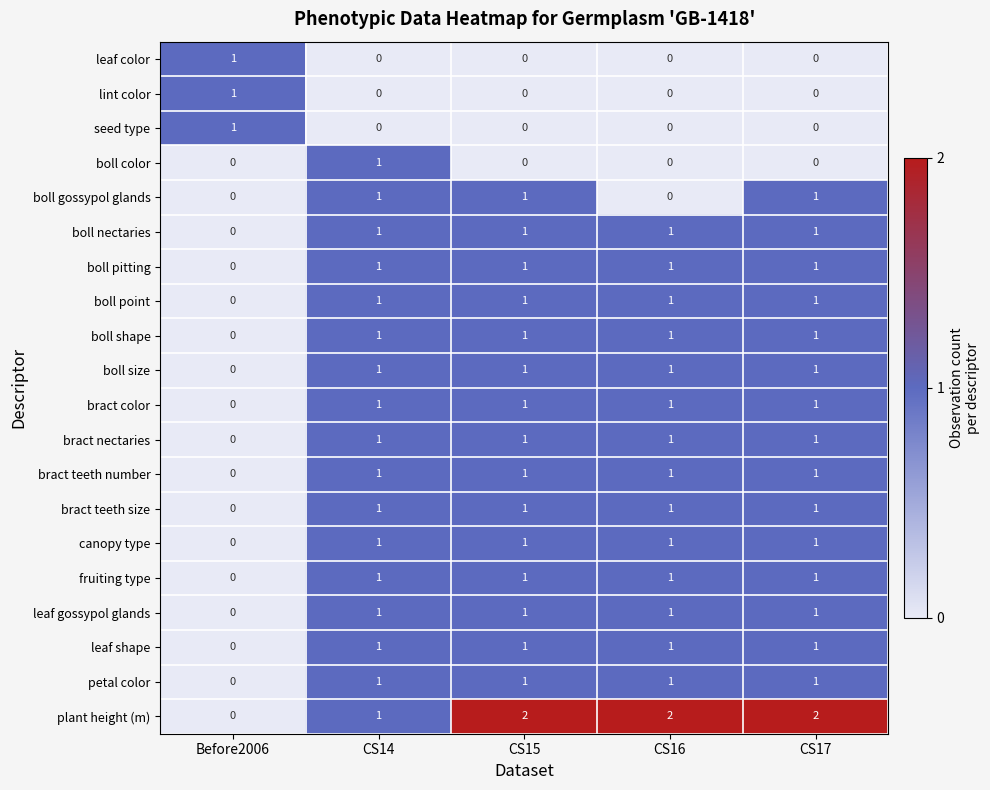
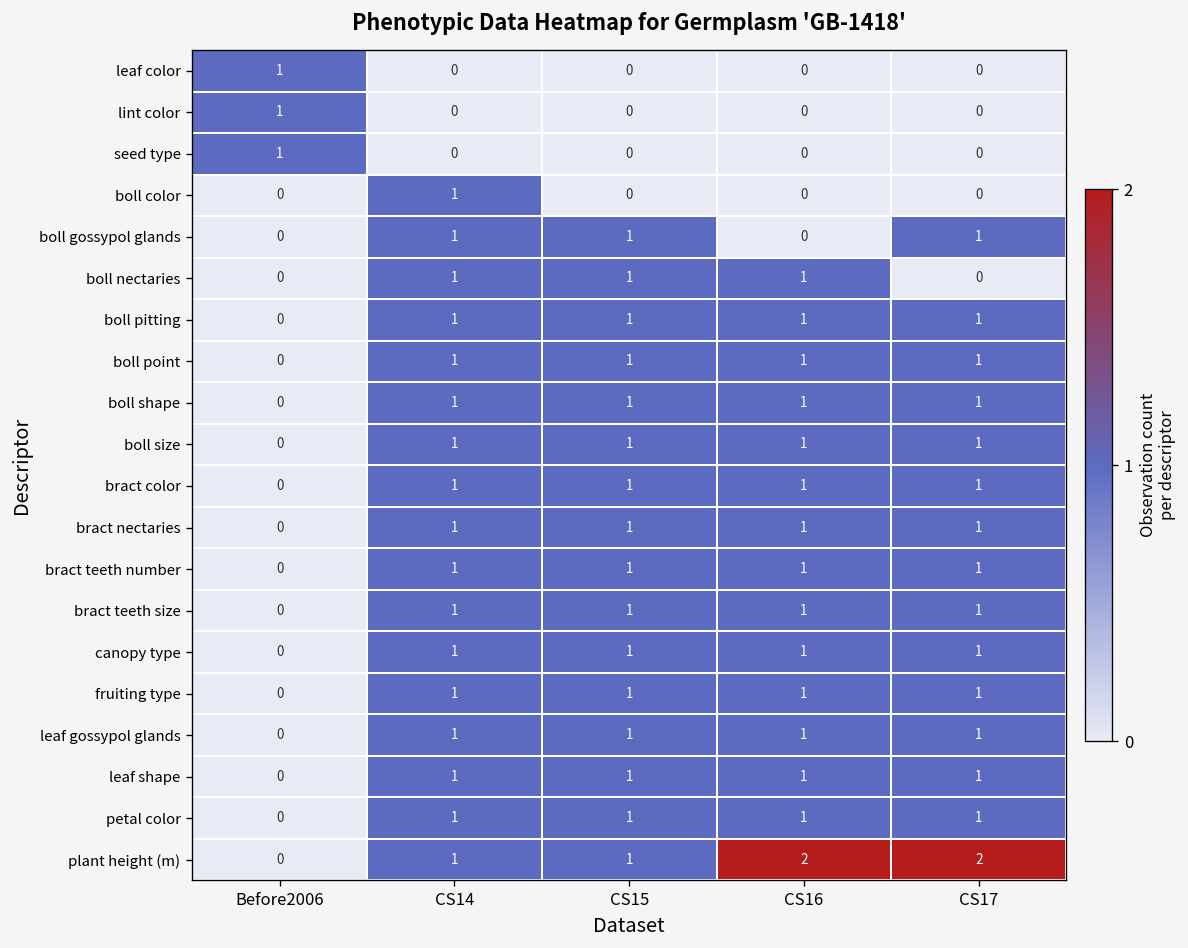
  {
    "leaf color": {
      "Before2006": 1,
      "CS14": 0,
      "CS15": 0,
      "CS16": 0,
      "CS17": 0
    },
    "lint color": {
      "Before2006": 1,
      "CS14": 0,
      "CS15": 0,
      "CS16": 0,
      "CS17": 0
    },
    "seed type": {
      "Before2006": 1,
      "CS14": 0,
      "CS15": 0,
      "CS16": 0,
      "CS17": 0
    },
    "boll color": {
      "Before2006": 0,
      "CS14": 1,
      "CS15": 0,
      "CS16": 0,
      "CS17": 0
    },
    "boll gossypol glands": {
      "Before2006": 0,
      "CS14": 1,
      "CS15": 1,
      "CS16": 0,
      "CS17": 1
    },
    "boll nectaries": {
      "Before2006": 0,
      "CS14": 1,
      "CS15": 1,
      "CS16": 1,
-     "CS17": 1
+     "CS17": 0
    },
    "boll pitting": {
      "Before2006": 0,
      "CS14": 1,
      "CS15": 1,
      "CS16": 1,
      "CS17": 1
    },
    "boll point": {
      "Before2006": 0,
      "CS14": 1,
      "CS15": 1,
      "CS16": 1,
      "CS17": 1
    },
    "boll shape": {
      "Before2006": 0,
      "CS14": 1,
      "CS15": 1,
      "CS16": 1,
      "CS17": 1
    },
    "boll size": {
      "Before2006": 0,
      "CS14": 1,
      "CS15": 1,
      "CS16": 1,
      "CS17": 1
    },
    "bract color": {
      "Before2006": 0,
      "CS14": 1,
      "CS15": 1,
      "CS16": 1,
      "CS17": 1
    },
    "bract nectaries": {
      "Before2006": 0,
      "CS14": 1,
      "CS15": 1,
      "CS16": 1,
      "CS17": 1
    },
    "bract teeth number": {
      "Before2006": 0,
      "CS14": 1,
      "CS15": 1,
      "CS16": 1,
      "CS17": 1
    },
    "bract teeth size": {
      "Before2006": 0,
      "CS14": 1,
      "CS15": 1,
      "CS16": 1,
      "CS17": 1
    },
    "canopy type": {
      "Before2006": 0,
      "CS14": 1,
      "CS15": 1,
      "CS16": 1,
      "CS17": 1
    },
    "fruiting type": {
      "Before2006": 0,
      "CS14": 1,
      "CS15": 1,
      "CS16": 1,
      "CS17": 1
    },
    "leaf gossypol glands": {
      "Before2006": 0,
      "CS14": 1,
      "CS15": 1,
      "CS16": 1,
      "CS17": 1
    },
    "leaf shape": {
      "Before2006": 0,
      "CS14": 1,
      "CS15": 1,
      "CS16": 1,
      "CS17": 1
    },
    "petal color": {
      "Before2006": 0,
      "CS14": 1,
      "CS15": 1,
      "CS16": 1,
      "CS17": 1
    },
    "plant height (m)": {
      "Before2006": 0,
      "CS14": 1,
-     "CS15": 2,
+     "CS15": 1,
      "CS16": 2,
      "CS17": 2
    }
  }
